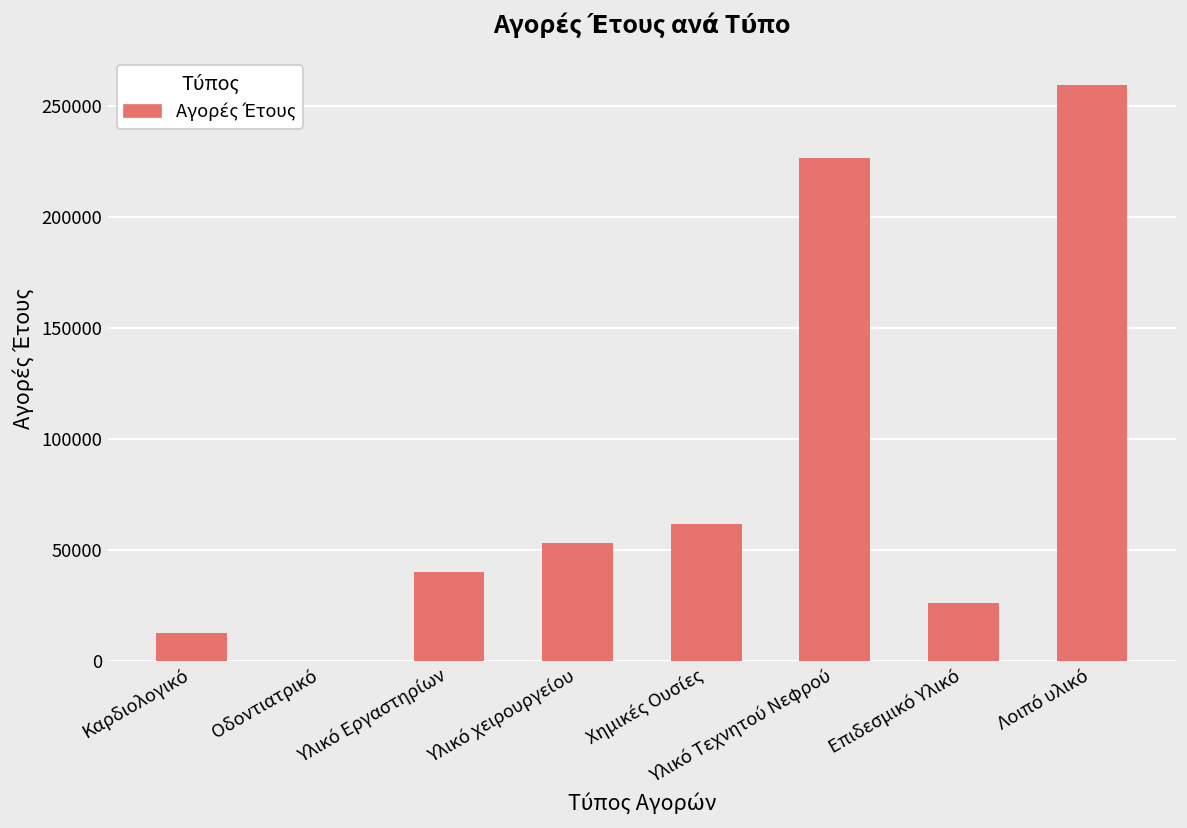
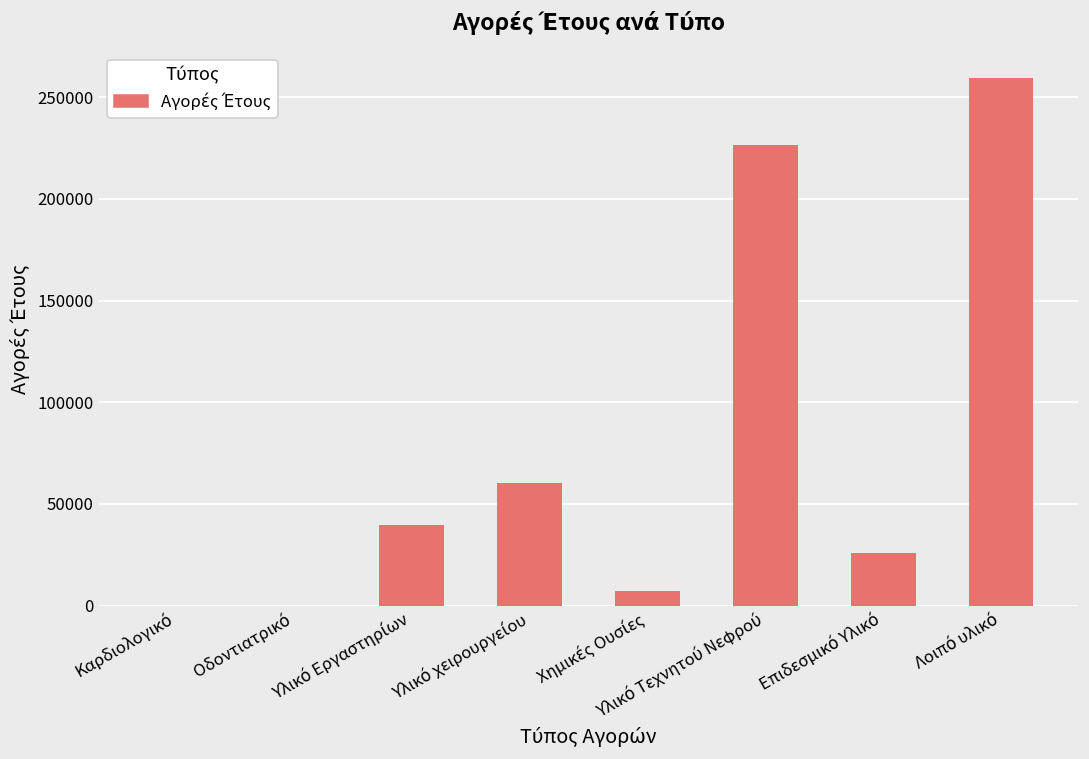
  {
-   "Καρδιολογικό": 12000,
+   "Καρδιολογικό": 0,
    "Οδοντιατρικό": 0,
    "Υλικό Εργαστηρίων": 40000,
-   "Υλικό χειρουργείου": 53000,
-   "Χημικές Ουσίες": 62000,
+   "Υλικό χειρουργείου": 60000,
+   "Χημικές Ουσίες": 7000,
    "Υλικό Τεχνητού Νεφρού": 227000,
    "Επιδεσμικό Υλικό": 26000,
    "Λοιπό υλικό": 259000
  }
